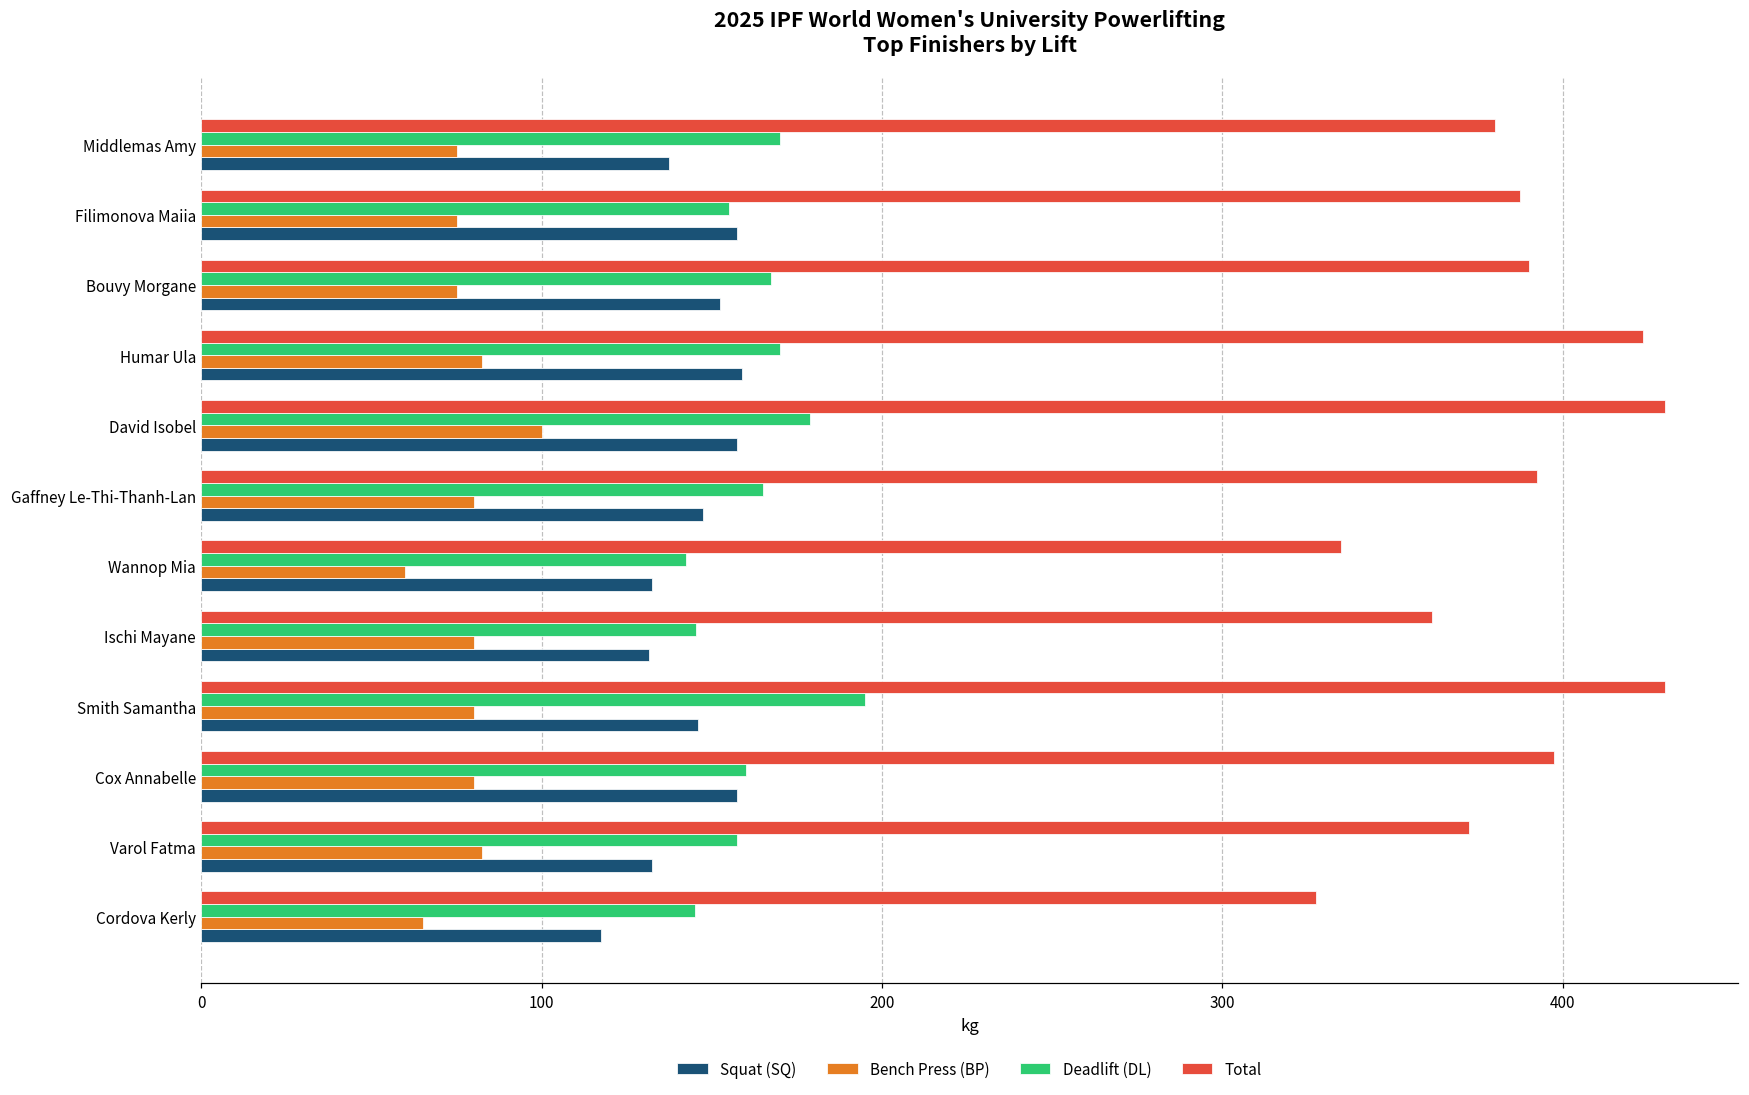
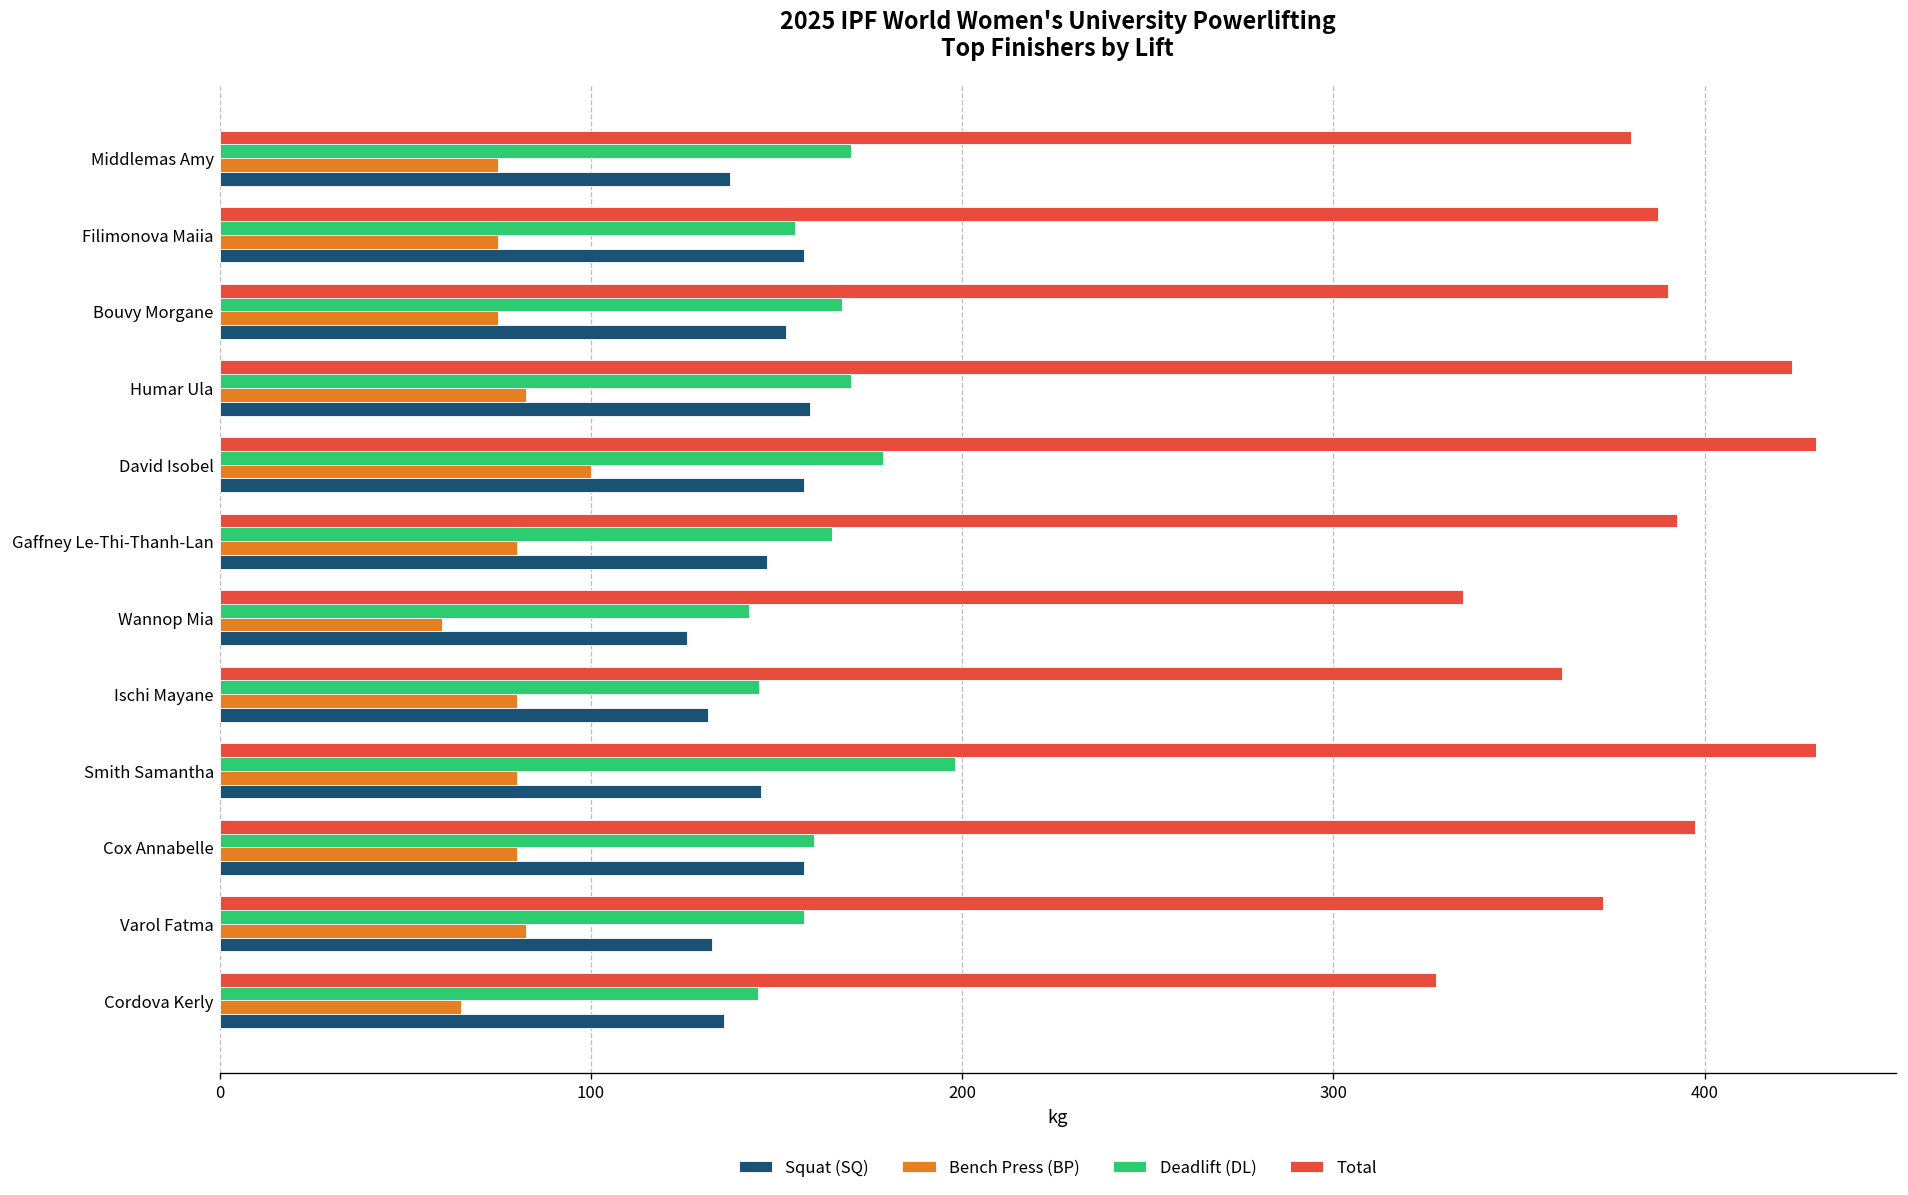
  {
    "Squat (SQ)": {
      "Middlemas Amy": 138,
      "Filimonova Maiia": 158,
      "Bouvy Morgane": 153,
      "Humar Ula": 159,
      "David Isobel": 158,
      "Gaffney Le-Thi-Thanh-Lan": 148,
-     "Wannop Mia": 133,
+     "Wannop Mia": 126,
      "Ischi Mayane": 132,
      "Smith Samantha": 146,
      "Cox Annabelle": 158,
      "Varol Fatma": 133,
-     "Cordova Kerly": 118
+     "Cordova Kerly": 136
    },
    "Deadlift (DL)": {
      "Middlemas Amy": 170,
      "Filimonova Maiia": 155,
      "Bouvy Morgane": 168,
      "Humar Ula": 170,
      "David Isobel": 179,
      "Gaffney Le-Thi-Thanh-Lan": 165,
      "Wannop Mia": 143,
      "Ischi Mayane": 145,
-     "Smith Samantha": 195,
+     "Smith Samantha": 198,
      "Cox Annabelle": 160,
      "Varol Fatma": 158,
      "Cordova Kerly": 145
    }
  }
